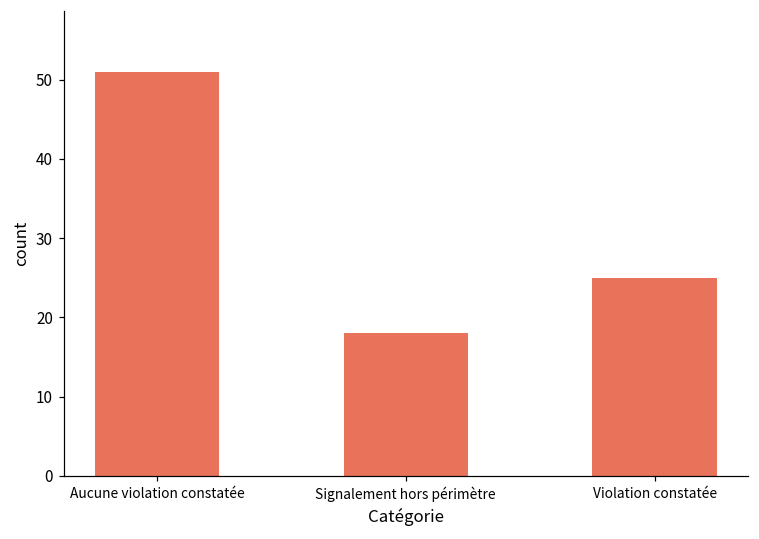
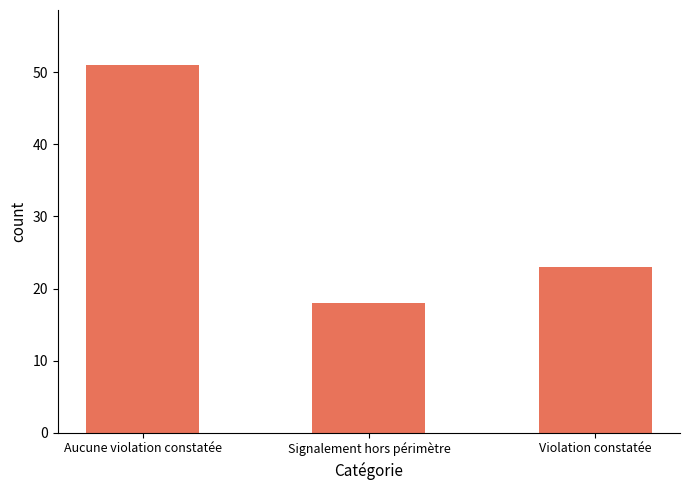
  {
    "Aucune violation constatée": 51,
    "Signalement hors périmètre": 18,
-   "Violation constatée": 25
+   "Violation constatée": 23
  }
